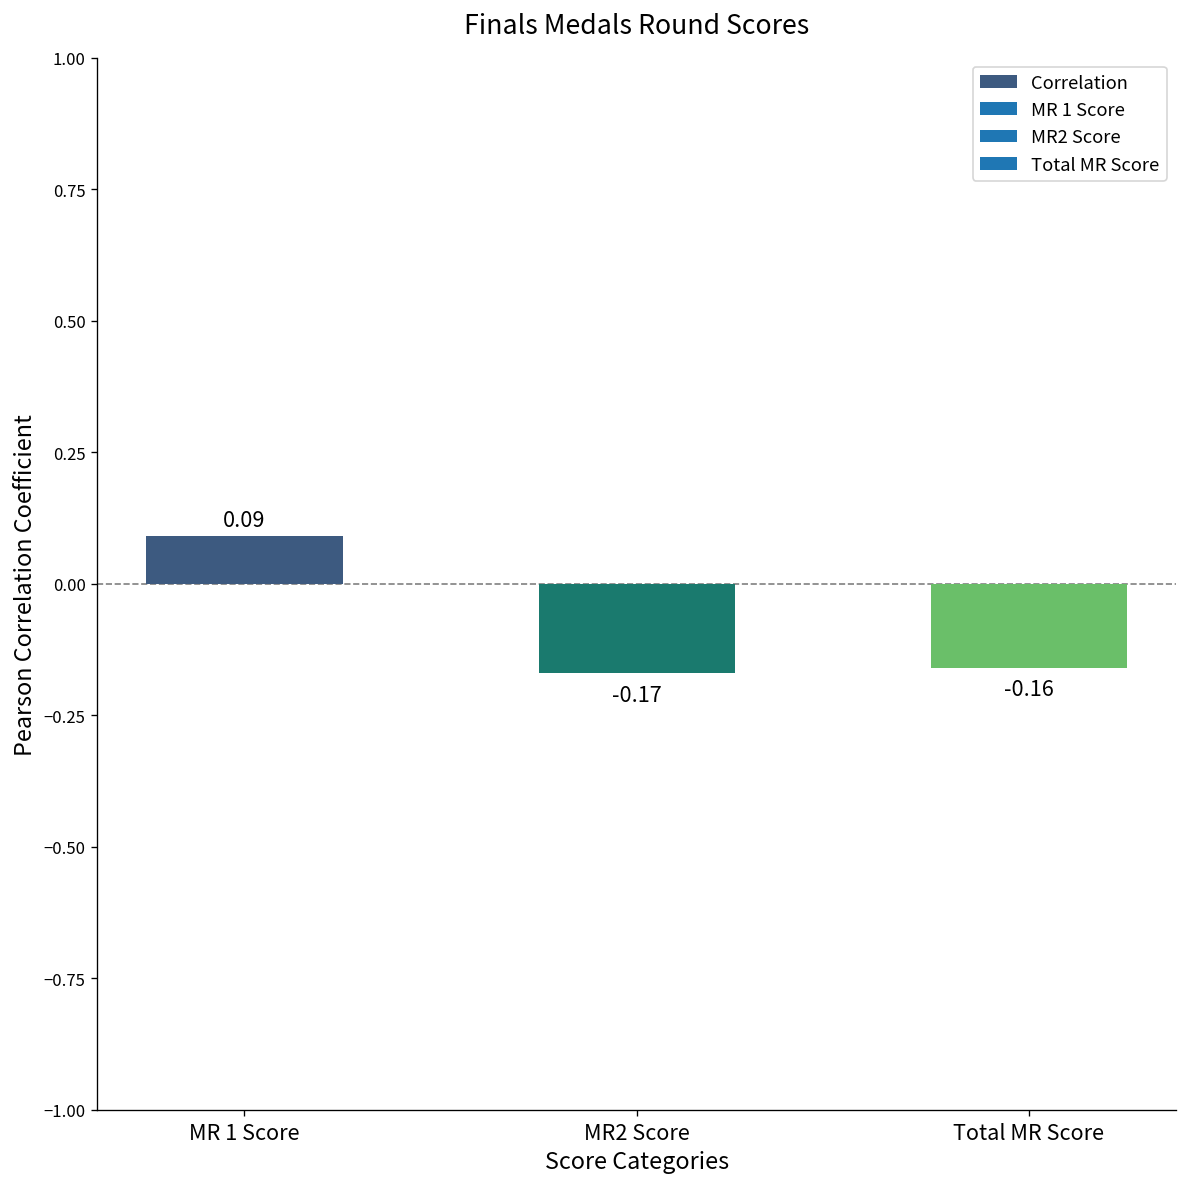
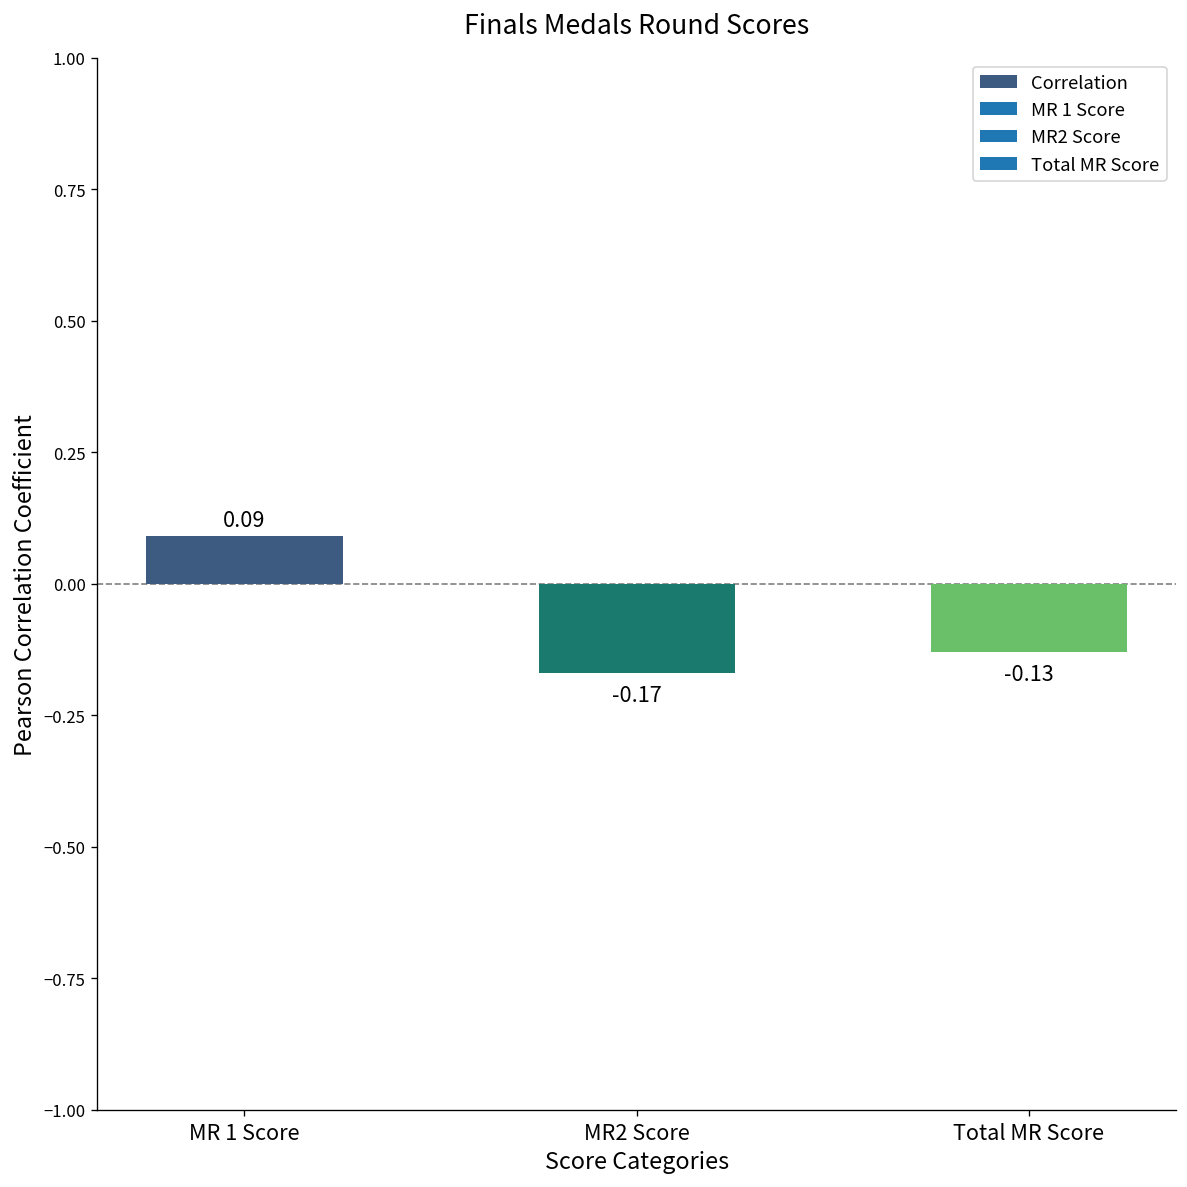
  {
    "MR 1 Score": 0.09,
    "MR2 Score": -0.17,
-   "Total MR Score": -0.16
+   "Total MR Score": -0.13
  }
